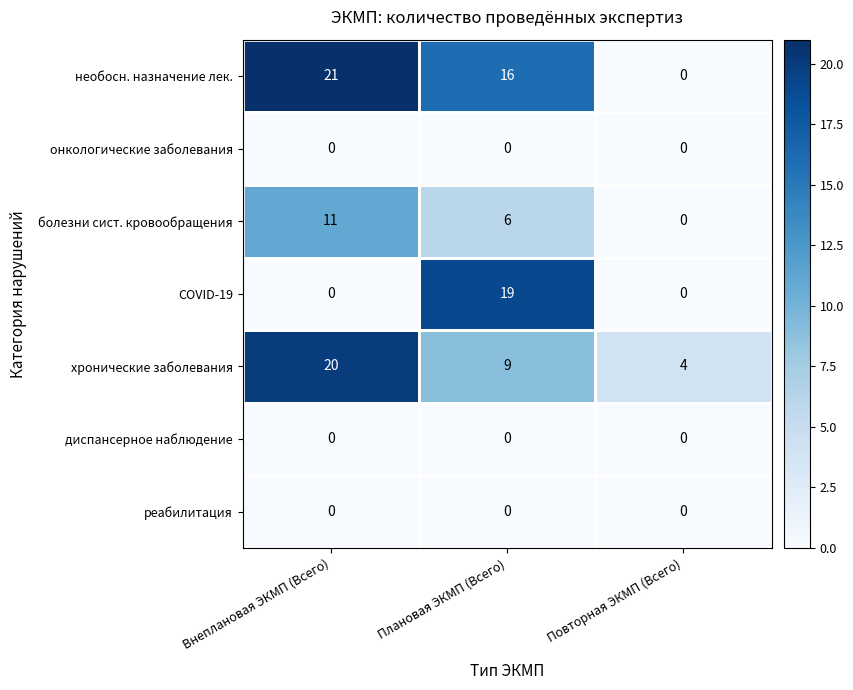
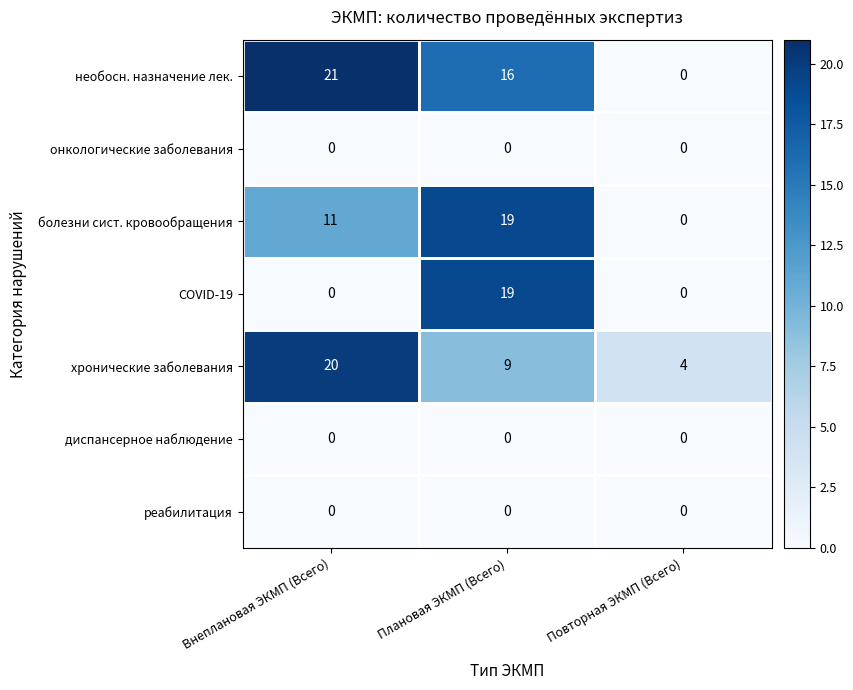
  {
    "необосн. назначение лек.": {
      "Внеплановая ЭКМП (Всего)": 21,
      "Плановая ЭКМП (Всего)": 16,
      "Повторная ЭКМП (Всего)": 0
    },
    "онкологические заболевания": {
      "Внеплановая ЭКМП (Всего)": 0,
      "Плановая ЭКМП (Всего)": 0,
      "Повторная ЭКМП (Всего)": 0
    },
    "болезни сист. кровообращения": {
      "Внеплановая ЭКМП (Всего)": 11,
-     "Плановая ЭКМП (Всего)": 6,
+     "Плановая ЭКМП (Всего)": 19,
      "Повторная ЭКМП (Всего)": 0
    },
    "COVID-19": {
      "Внеплановая ЭКМП (Всего)": 0,
      "Плановая ЭКМП (Всего)": 19,
      "Повторная ЭКМП (Всего)": 0
    },
    "хронические заболевания": {
      "Внеплановая ЭКМП (Всего)": 20,
      "Плановая ЭКМП (Всего)": 9,
      "Повторная ЭКМП (Всего)": 4
    },
    "диспансерное наблюдение": {
      "Внеплановая ЭКМП (Всего)": 0,
      "Плановая ЭКМП (Всего)": 0,
      "Повторная ЭКМП (Всего)": 0
    },
    "реабилитация": {
      "Внеплановая ЭКМП (Всего)": 0,
      "Плановая ЭКМП (Всего)": 0,
      "Повторная ЭКМП (Всего)": 0
    }
  }
